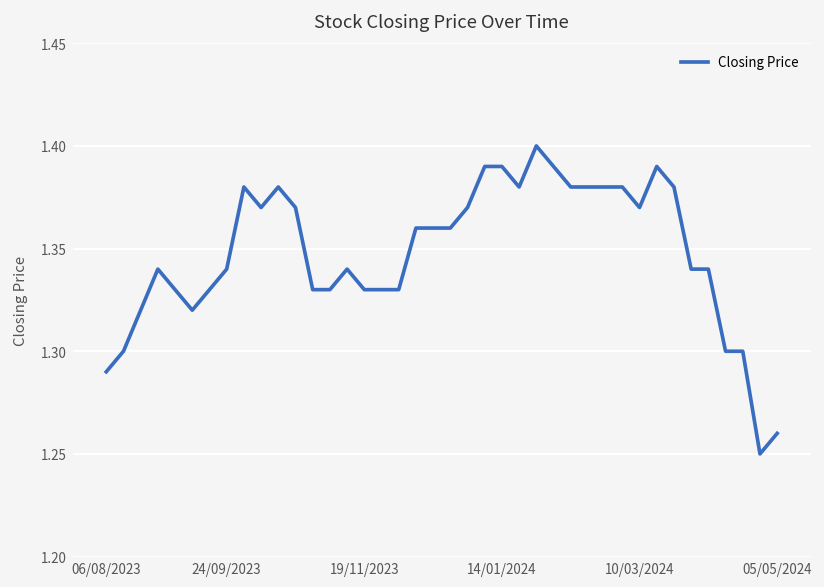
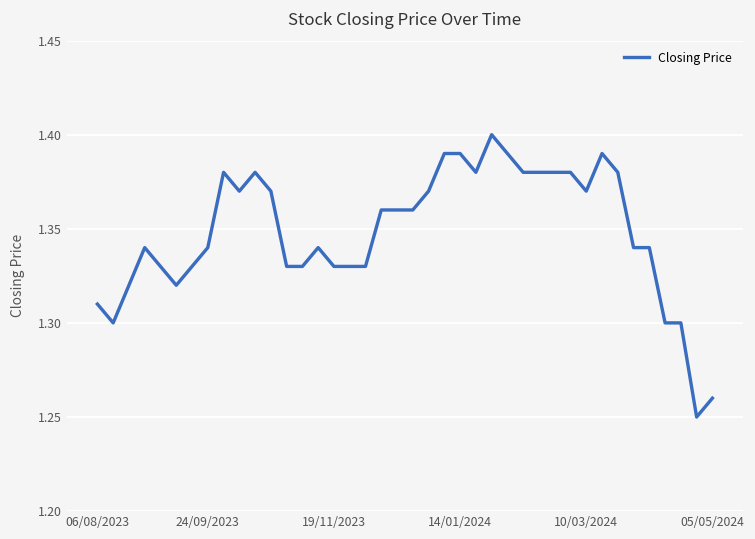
  {
-   "06/08/2023": 1.29,
+   "06/08/2023": 1.31,
    "05/05/2024": 1.26
  }
